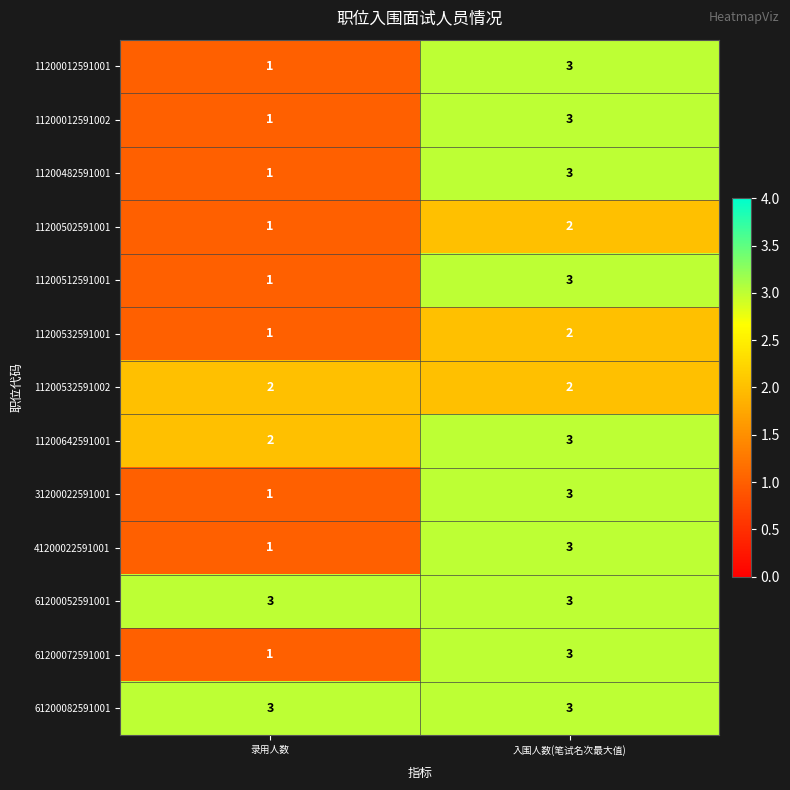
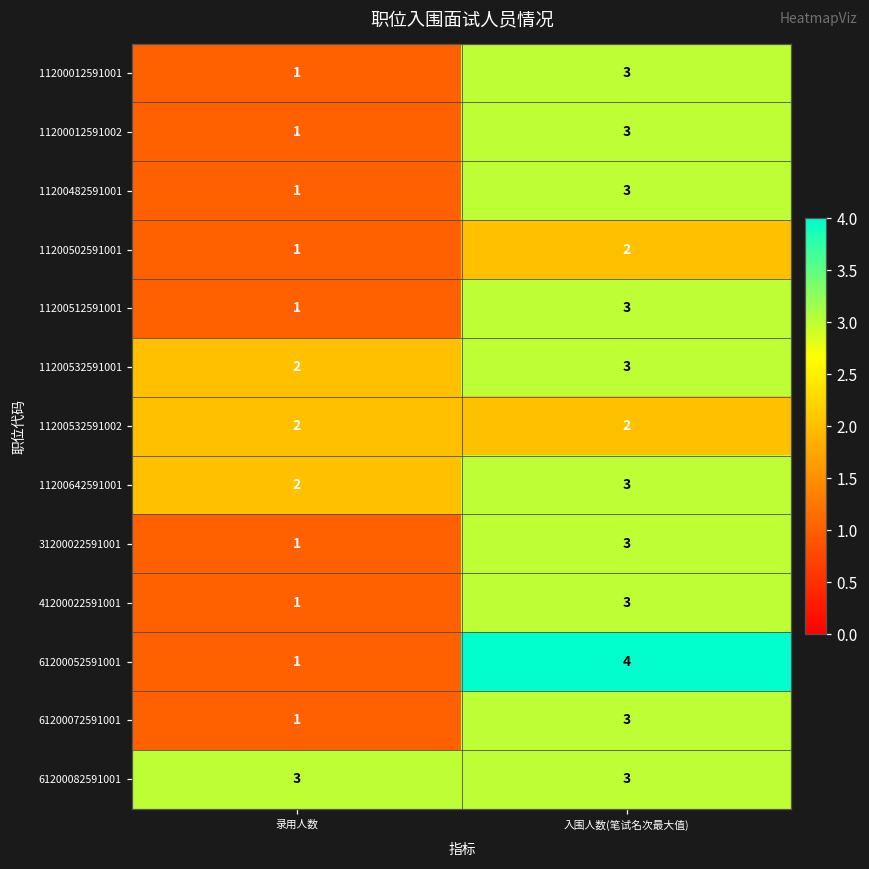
  {
    "11200012591001": {
      "录用人数": 1,
      "入围人数(笔试名次最大值)": 3
    },
    "11200012591002": {
      "录用人数": 1,
      "入围人数(笔试名次最大值)": 3
    },
    "11200482591001": {
      "录用人数": 1,
      "入围人数(笔试名次最大值)": 3
    },
    "11200502591001": {
      "录用人数": 1,
      "入围人数(笔试名次最大值)": 2
    },
    "11200512591001": {
      "录用人数": 1,
      "入围人数(笔试名次最大值)": 3
    },
    "11200532591001": {
-     "录用人数": 1,
-     "入围人数(笔试名次最大值)": 2
+     "录用人数": 2,
+     "入围人数(笔试名次最大值)": 3
    },
    "11200532591002": {
      "录用人数": 2,
      "入围人数(笔试名次最大值)": 2
    },
    "11200642591001": {
      "录用人数": 2,
      "入围人数(笔试名次最大值)": 3
    },
    "31200022591001": {
      "录用人数": 1,
      "入围人数(笔试名次最大值)": 3
    },
    "41200022591001": {
      "录用人数": 1,
      "入围人数(笔试名次最大值)": 3
    },
    "61200052591001": {
-     "录用人数": 3,
-     "入围人数(笔试名次最大值)": 3
+     "录用人数": 1,
+     "入围人数(笔试名次最大值)": 4
    },
    "61200072591001": {
      "录用人数": 1,
      "入围人数(笔试名次最大值)": 3
    },
    "61200082591001": {
      "录用人数": 3,
      "入围人数(笔试名次最大值)": 3
    }
  }
